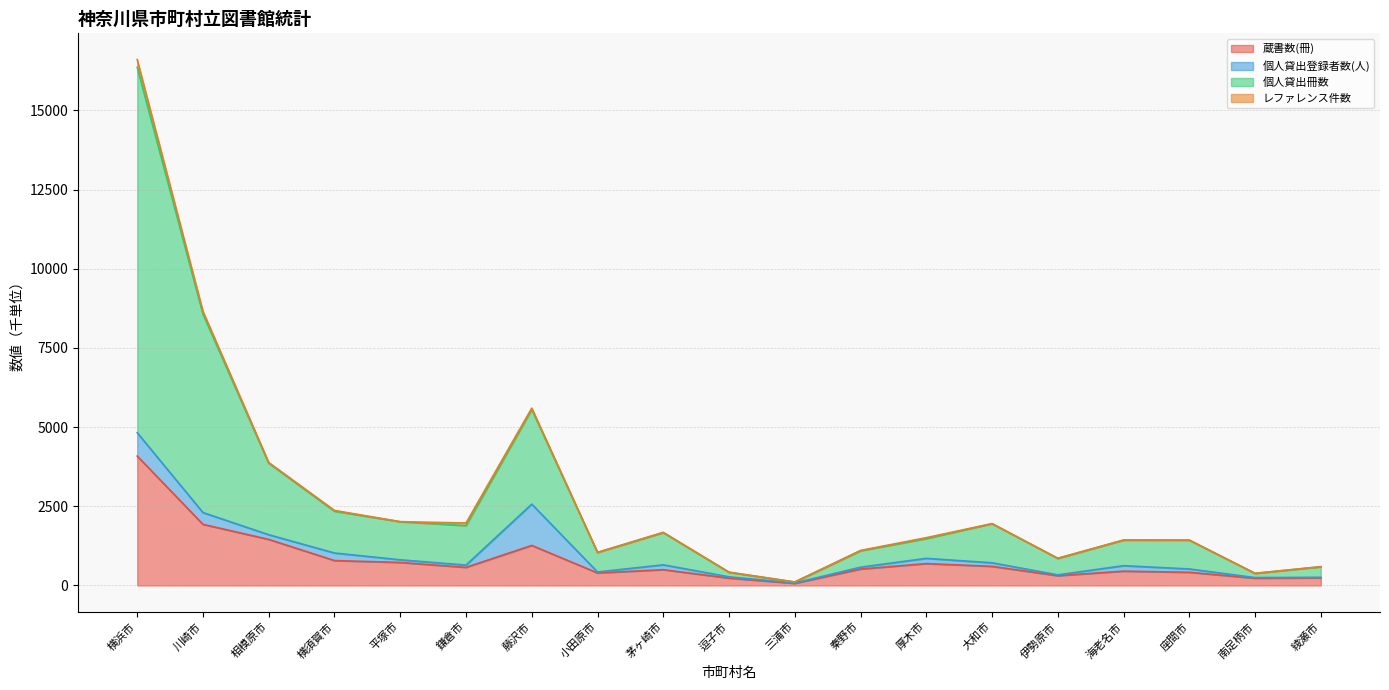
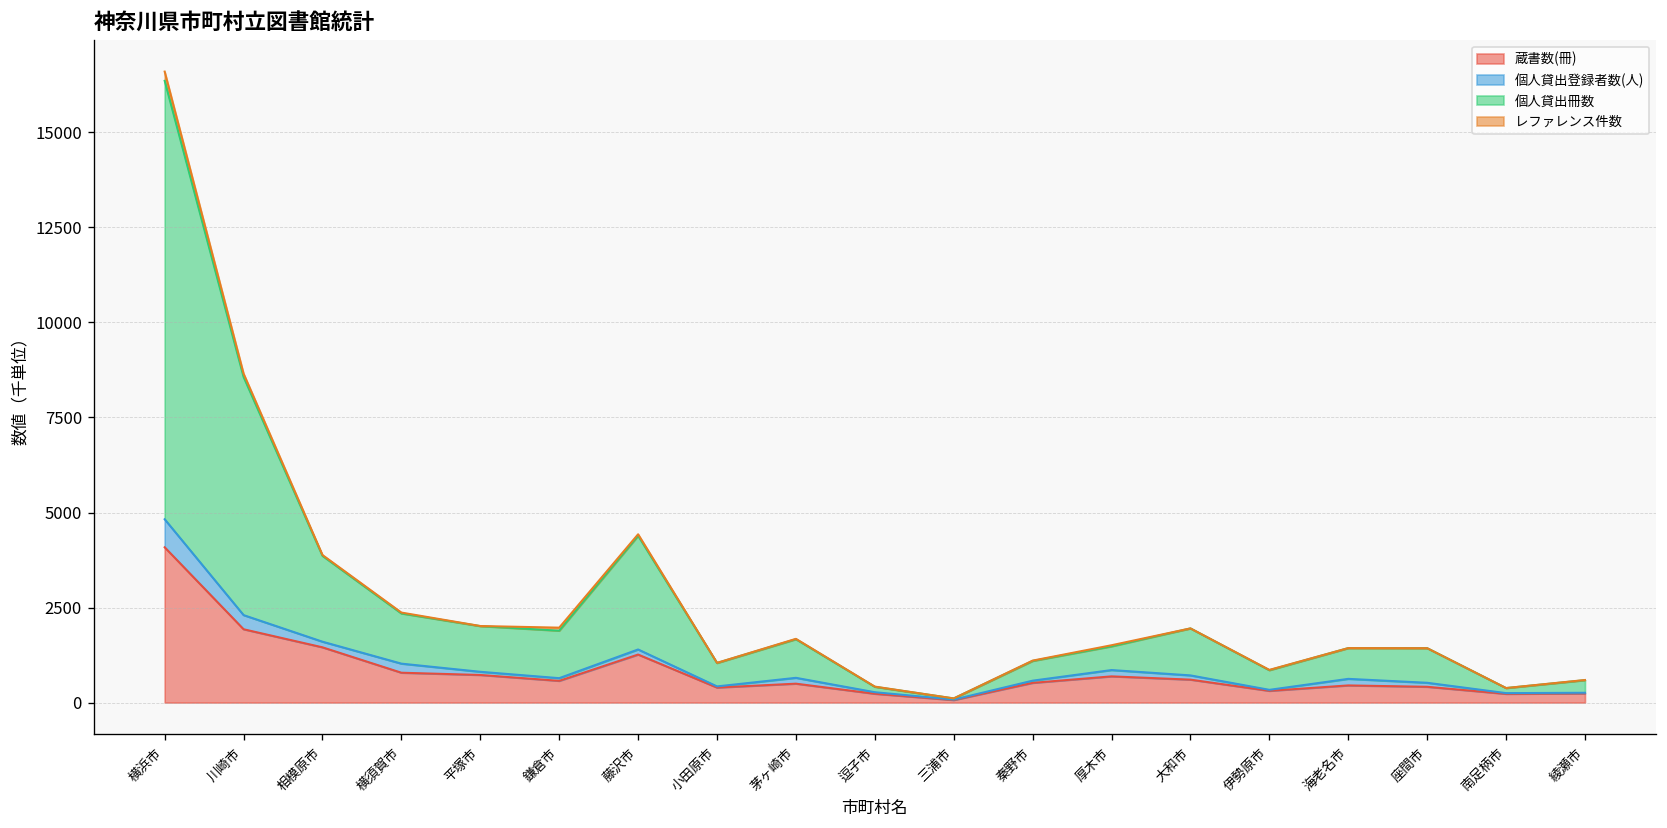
  {
    "個人貸出登録者数(人)": {
      "横浜市": 700,
      "川崎市": 400,
      "相模原市": 100,
      "横須賀市": 200,
      "平塚市": 100,
-     "藤沢市": 1300,
+     "藤沢市": 100,
      "茅ヶ崎市": 200,
      "厚木市": 200,
      "大和市": 100,
      "海老名市": 200,
      "座間市": 100
    },
    "個人貸出冊数": {
      "横浜市": 11500,
      "川崎市": 6300,
      "鎌倉市": 1200
    }
  }
